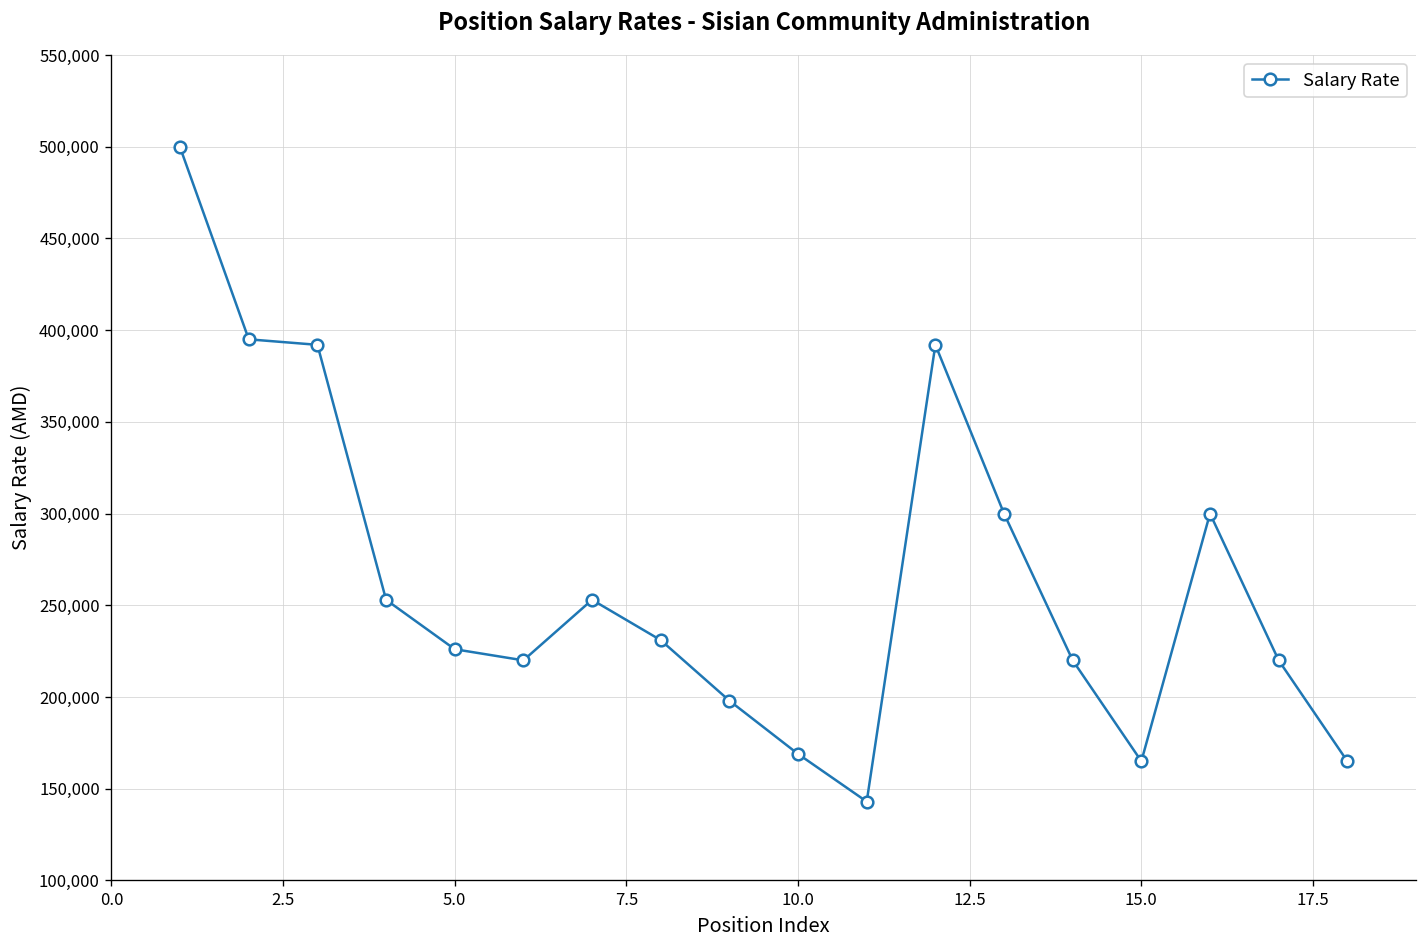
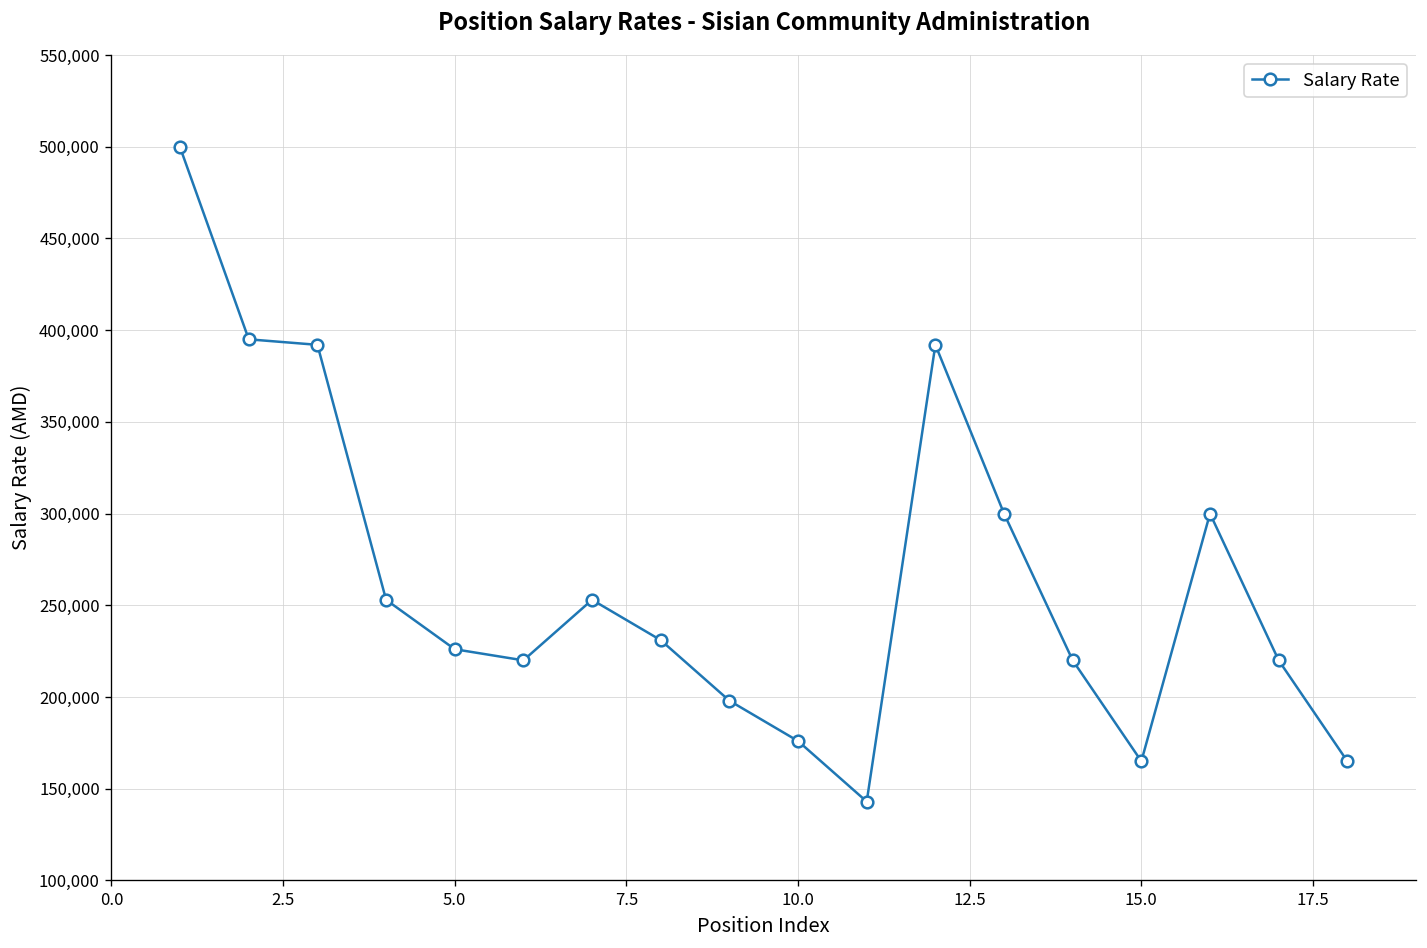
  {
    "5.0": "226,000",
-   "10.0": "169,000",
+   "10.0": "176,000",
    "15.0": "165,000"
  }
